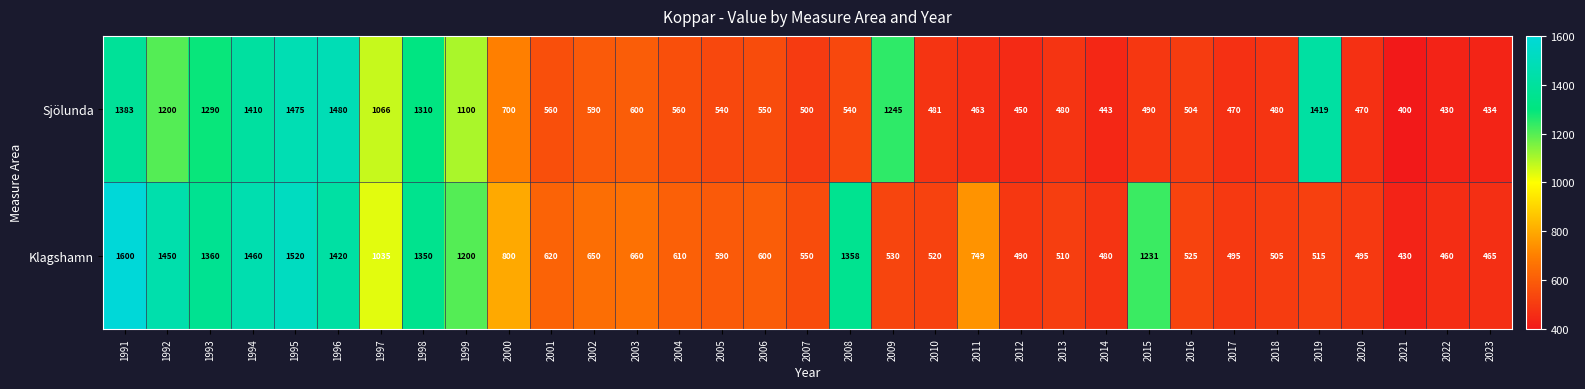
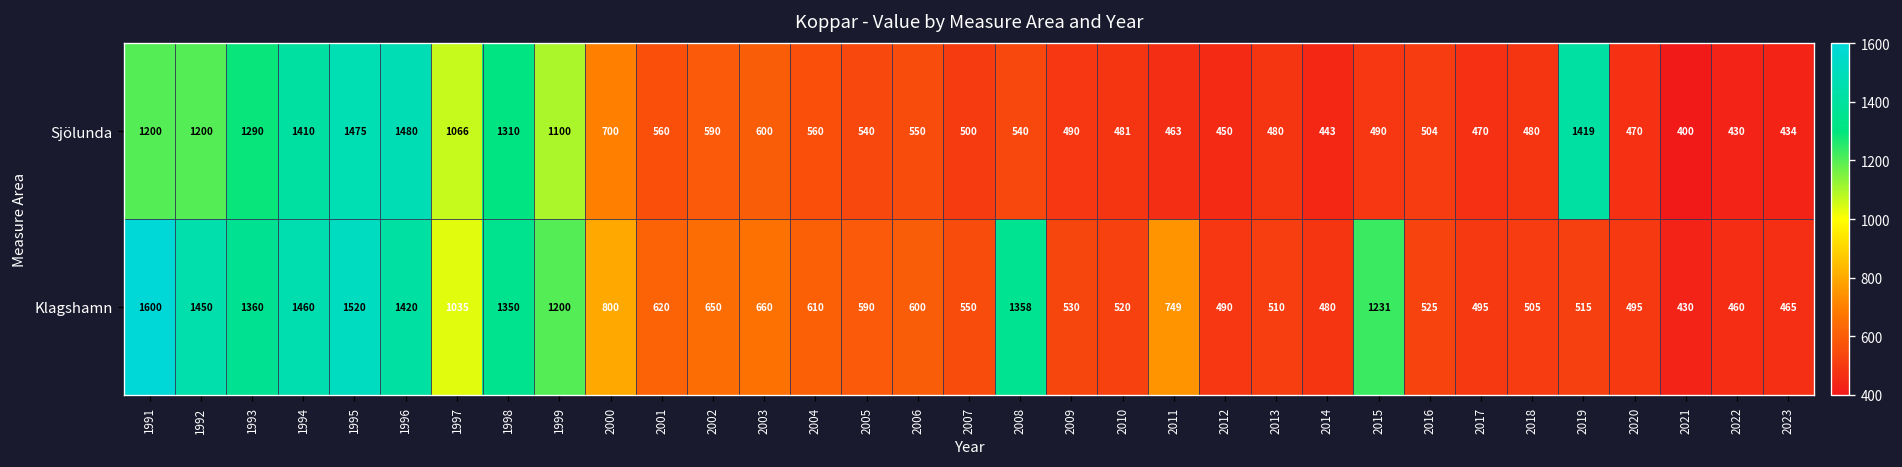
  {
    "Sjölunda": {
-     "1991": 1383,
+     "1991": 1200,
      "1992": 1200,
      "1993": 1290,
      "1994": 1410,
      "1995": 1475,
      "1996": 1480,
      "1997": 1066,
      "1998": 1310,
      "1999": 1100,
      "2000": 700,
      "2001": 560,
      "2002": 590,
      "2003": 600,
      "2004": 560,
      "2005": 540,
      "2006": 550,
      "2007": 500,
      "2008": 540,
-     "2009": 1245,
+     "2009": 490,
      "2010": 481,
      "2011": 463,
      "2012": 450,
      "2013": 480,
      "2014": 443,
      "2015": 490,
      "2016": 504,
      "2017": 470,
      "2018": 480,
      "2019": 1419,
      "2020": 470,
      "2021": 400,
      "2022": 430,
      "2023": 434
    },
    "Klagshamn": {
      "1991": 1600,
      "1992": 1450,
      "1993": 1360,
      "1994": 1460,
      "1995": 1520,
      "1996": 1420,
      "1997": 1035,
      "1998": 1350,
      "1999": 1200,
      "2000": 800,
      "2001": 620,
      "2002": 650,
      "2003": 660,
      "2004": 610,
      "2005": 590,
      "2006": 600,
      "2007": 550,
      "2008": 1358,
      "2009": 530,
      "2010": 520,
      "2011": 749,
      "2012": 490,
      "2013": 510,
      "2014": 480,
      "2015": 1231,
      "2016": 525,
      "2017": 495,
      "2018": 505,
      "2019": 515,
      "2020": 495,
      "2021": 430,
      "2022": 460,
      "2023": 465
    }
  }
